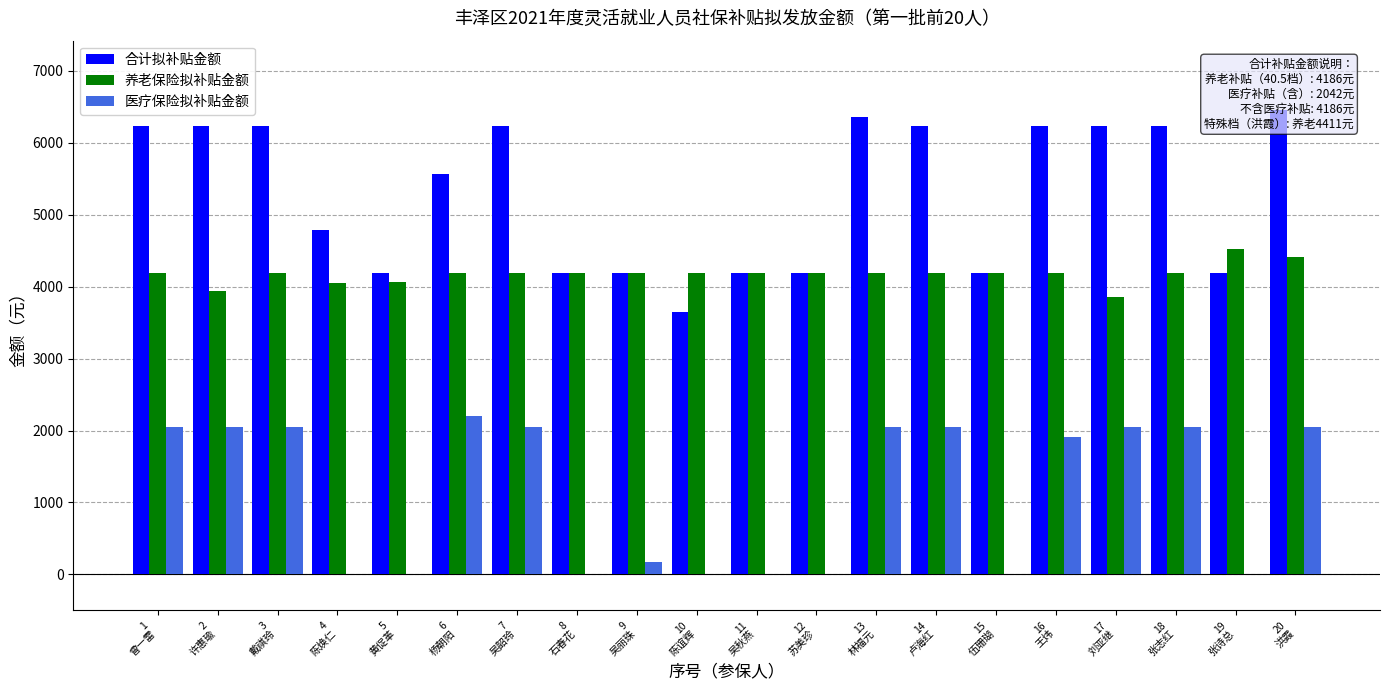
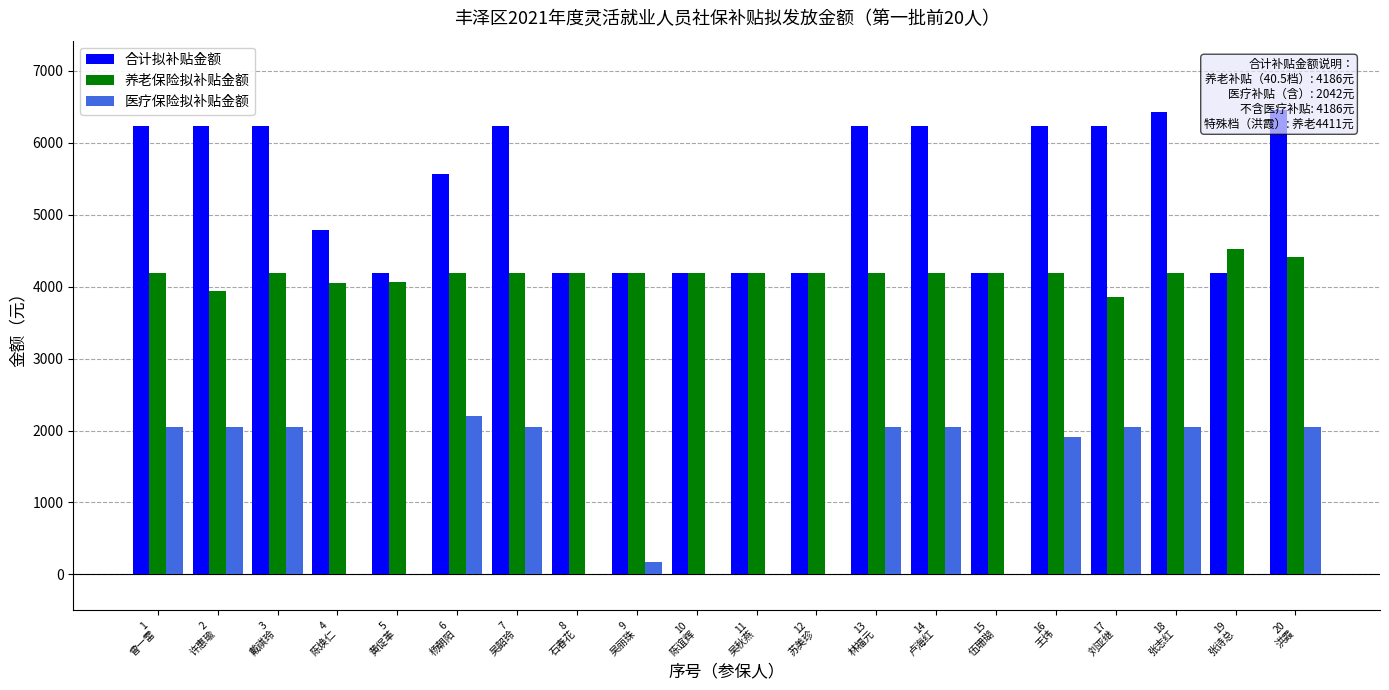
  {
    "合计拟补贴金额": {
      "1 曾一雷": 6200,
      "2 许惠瑜": 6200,
      "3 戴祺玲": 6200,
      "4 陈焕仁": 4800,
      "5 黄促革": 4200,
      "6 杨朝阳": 5600,
      "7 吴韶玲": 6200,
      "8 石春花": 4200,
      "9 吴丽珠": 4200,
-     "10 陈谊辉": 3700,
+     "10 陈谊辉": 4200,
      "11 吴秋燕": 4200,
      "12 苏美珍": 4200,
-     "13 林福元": 6400,
+     "13 林福元": 6200,
      "14 卢海红": 6200,
      "15 伍珊瑚": 4200,
      "16 王炜": 6200,
      "17 刘亚继": 6200,
-     "18 张志红": 6200,
+     "18 张志红": 6400,
      "19 张诗总": 4200
    },
    "养老保险拟补贴金额": {
      "1 曾一雷": 4200,
      "2 许惠瑜": 3900,
      "3 戴祺玲": 4200,
      "4 陈焕仁": 4100,
      "5 黄促革": 4100,
      "6 杨朝阳": 4200,
      "7 吴韶玲": 4200,
      "8 石春花": 4200,
      "9 吴丽珠": 4200,
      "10 陈谊辉": 4200,
      "11 吴秋燕": 4200,
      "12 苏美珍": 4200,
      "13 林福元": 4200,
      "14 卢海红": 4200,
      "15 伍珊瑚": 4200,
      "16 王炜": 4200,
      "17 刘亚继": 3900,
      "18 张志红": 4200,
      "19 张诗总": 4500,
      "20 洪霞": 4400
    },
    "医疗保险拟补贴金额": {
      "1 曾一雷": 2000,
      "2 许惠瑜": 2000,
      "3 戴祺玲": 2000,
      "4 陈焕仁": 0,
      "5 黄促革": 0,
      "6 杨朝阳": 2200,
      "7 吴韶玲": 2000,
      "8 石春花": 0,
      "9 吴丽珠": 200,
      "10 陈谊辉": 0,
      "11 吴秋燕": 0,
      "12 苏美珍": 0,
      "13 林福元": 2000,
      "14 卢海红": 2000,
      "15 伍珊瑚": 0,
      "16 王炜": 1900,
      "17 刘亚继": 2000,
      "18 张志红": 2000,
      "19 张诗总": 0,
      "20 洪霞": 2000
    }
  }
